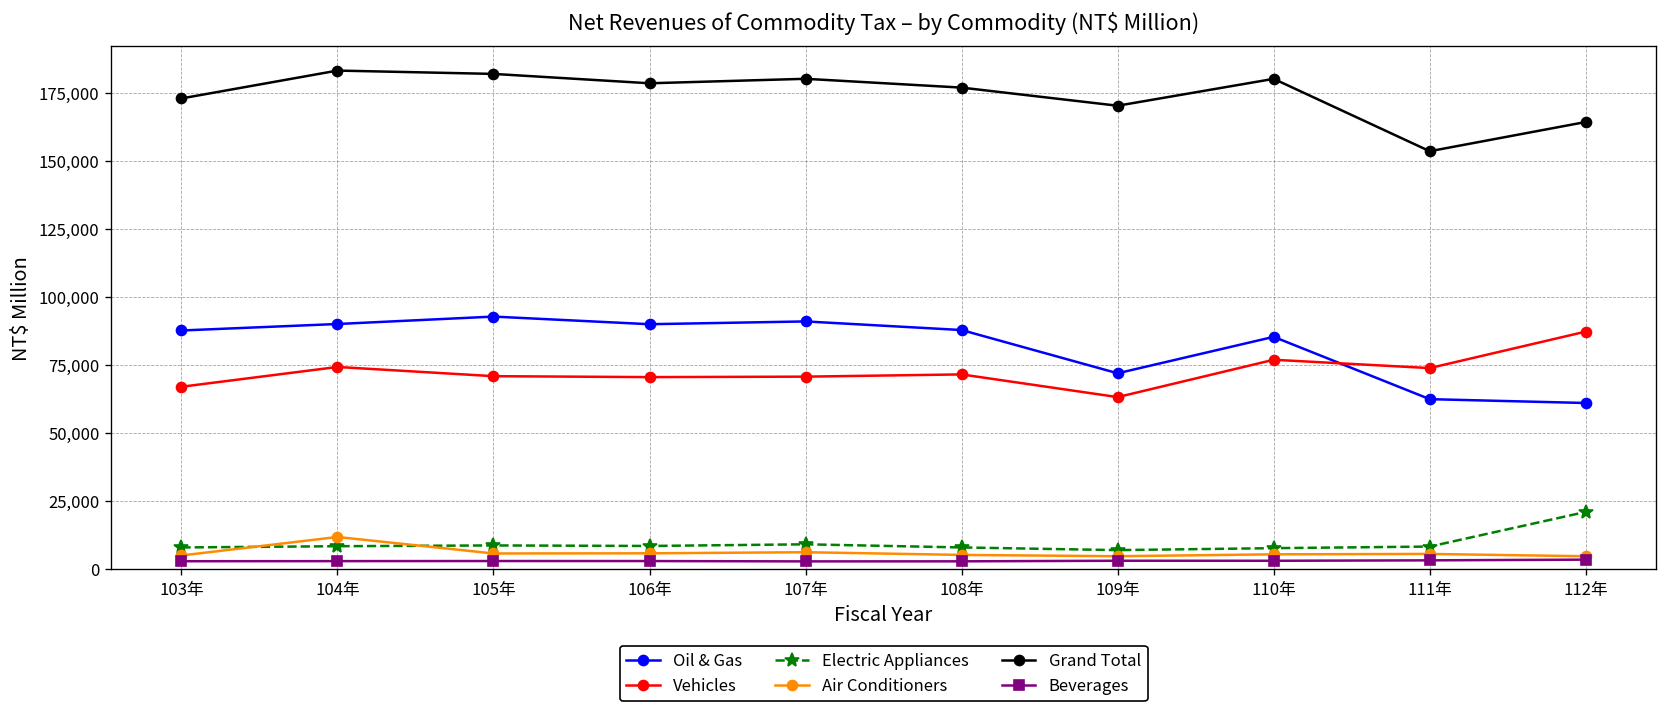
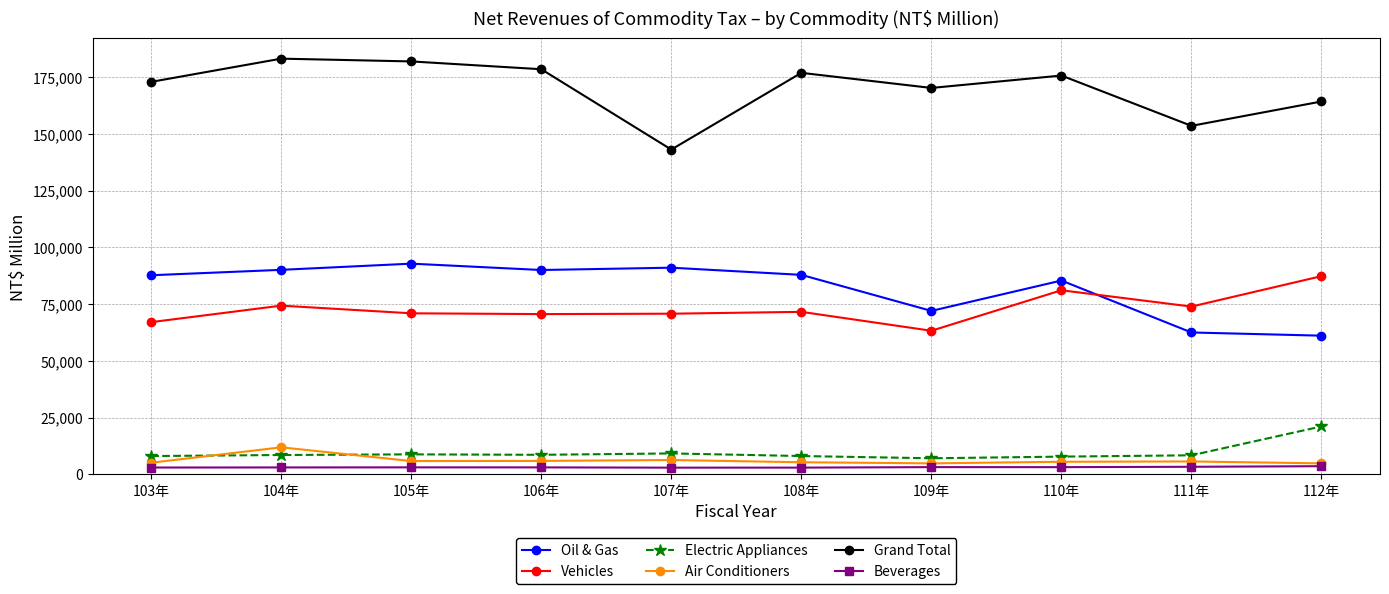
  {
    "Oil & Gas": {
      "103年": "88,000",
      "104年": "90,000",
      "105年": "93,000",
      "106年": "90,000",
      "107年": "91,000",
      "108年": "88,000",
      "109年": "72,000",
      "110年": "85,000",
      "111年": "62,000",
      "112年": "61,000"
    },
    "Vehicles": {
      "103年": "67,000",
      "104年": "74,000",
      "105年": "71,000",
      "106年": "71,000",
      "107年": "71,000",
      "108年": "72,000",
      "109年": "63,000",
-     "110年": "77,000",
+     "110年": "81,000",
      "111年": "74,000",
      "112年": "87,000"
    },
    "Electric Appliances": {
      "103年": "8,000",
      "104年": "9,000",
      "105年": "9,000",
      "106年": "9,000",
      "107年": "9,000",
      "108年": "8,000",
      "109年": "7,000",
      "110年": "8,000",
      "111年": "8,000",
      "112年": "21,000"
    },
    "Air Conditioners": {
      "103年": "5,000",
      "104年": "12,000",
      "105年": "6,000",
      "106年": "6,000",
      "107年": "6,000",
      "108年": "5,000",
      "109年": "5,000",
      "110年": "6,000",
      "111年": "6,000",
      "112年": "5,000"
    },
    "Grand Total": {
      "103年": "173,000",
      "104年": "183,000",
      "105年": "182,000",
      "106年": "178,000",
-     "107年": "180,000",
+     "107年": "143,000",
      "108年": "177,000",
      "109年": "170,000",
-     "110年": "180,000",
+     "110年": "176,000",
      "111年": "154,000",
      "112年": "164,000"
    },
    "Beverages": {
      "103年": "3,000",
      "104年": "3,000",
      "105年": "3,000",
      "106年": "3,000",
      "107年": "3,000",
      "108年": "3,000",
      "109年": "3,000",
      "110年": "3,000",
      "111年": "3,000",
      "112年": "4,000"
    }
  }
